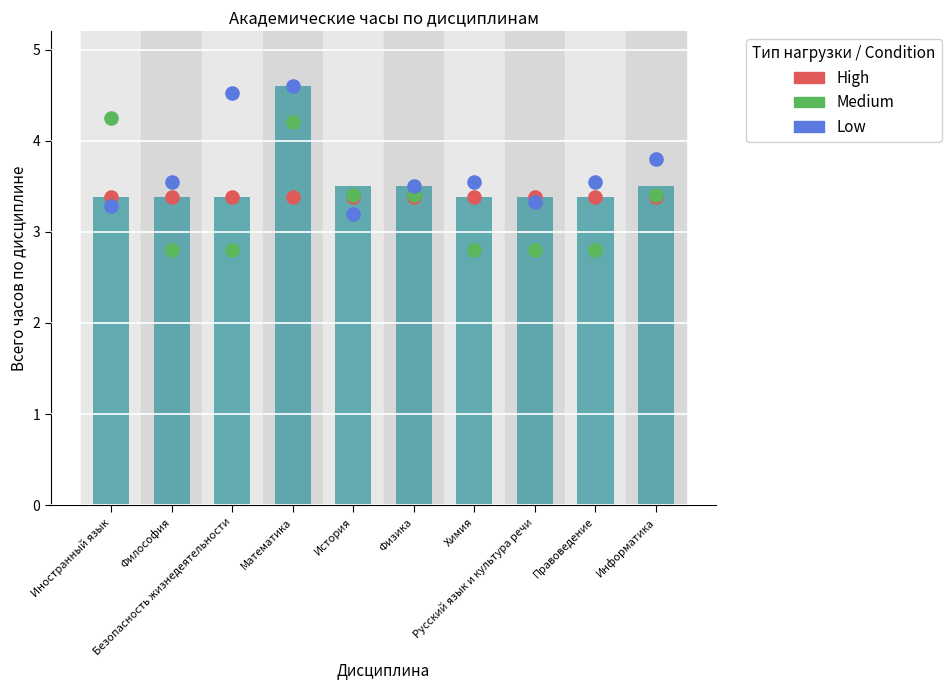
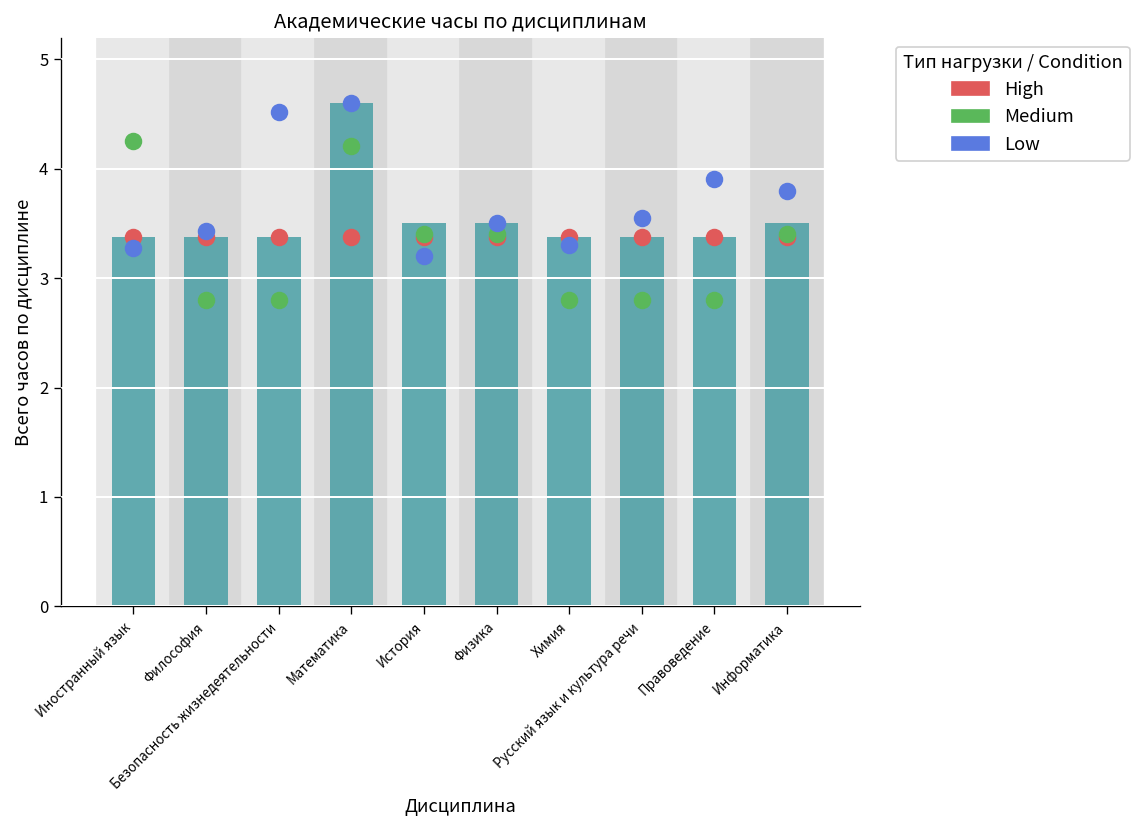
  {
    "Low": {
-     "Философия": 3.6,
-     "Химия": 3.6,
-     "Русский язык и культура речи": 3.3,
-     "Правоведение": 3.6
+     "Философия": 3.4,
+     "Химия": 3.3,
+     "Русский язык и культура речи": 3.6,
+     "Правоведение": 3.9
    }
  }
